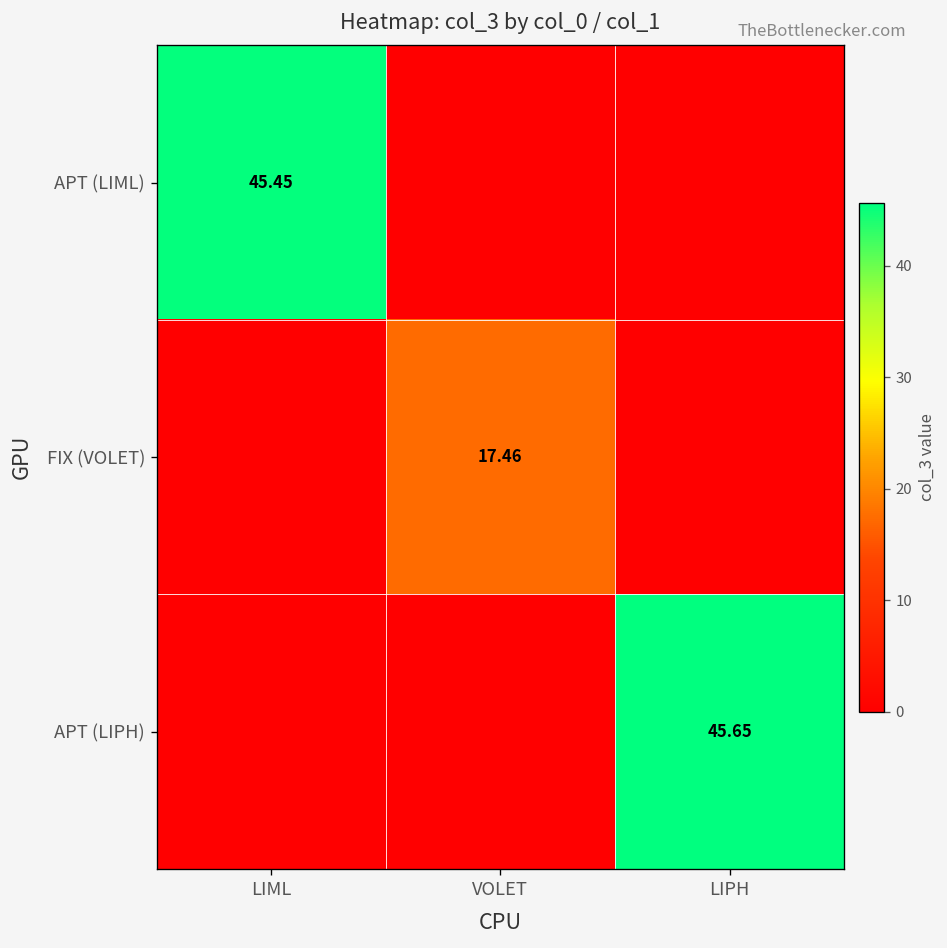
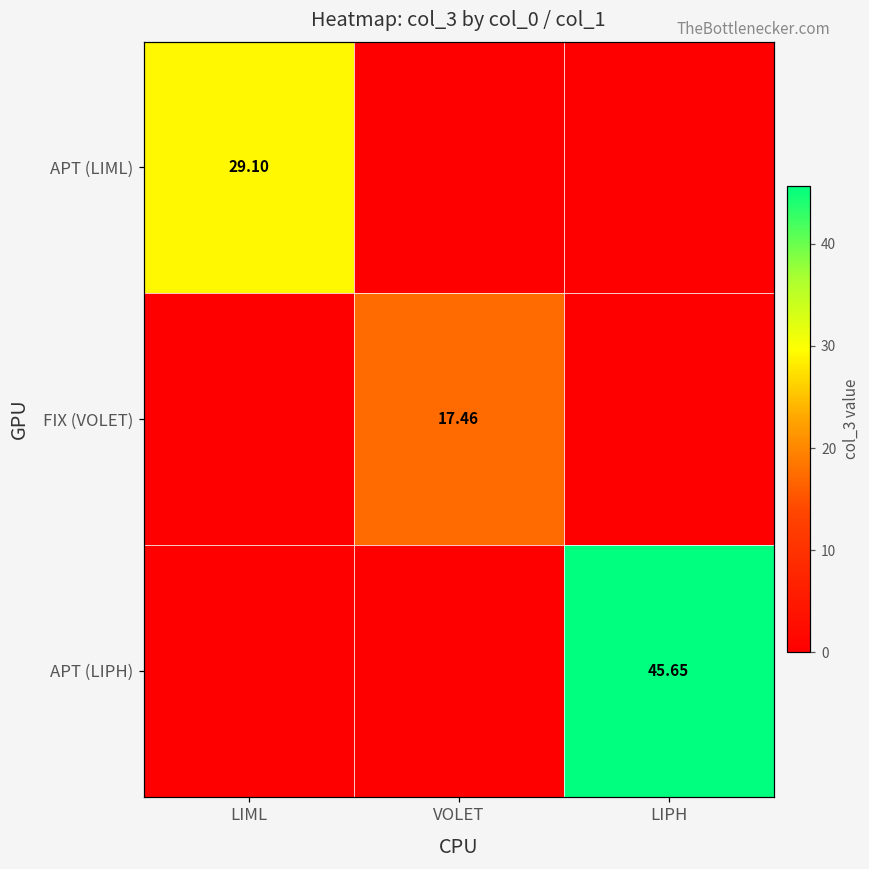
  {
    "APT (LIML)": {
-     "LIML": 45.45
+     "LIML": 29.10
    },
    "FIX (VOLET)": {
      "VOLET": 17.46
    },
    "APT (LIPH)": {
      "LIPH": 45.65
    }
  }
